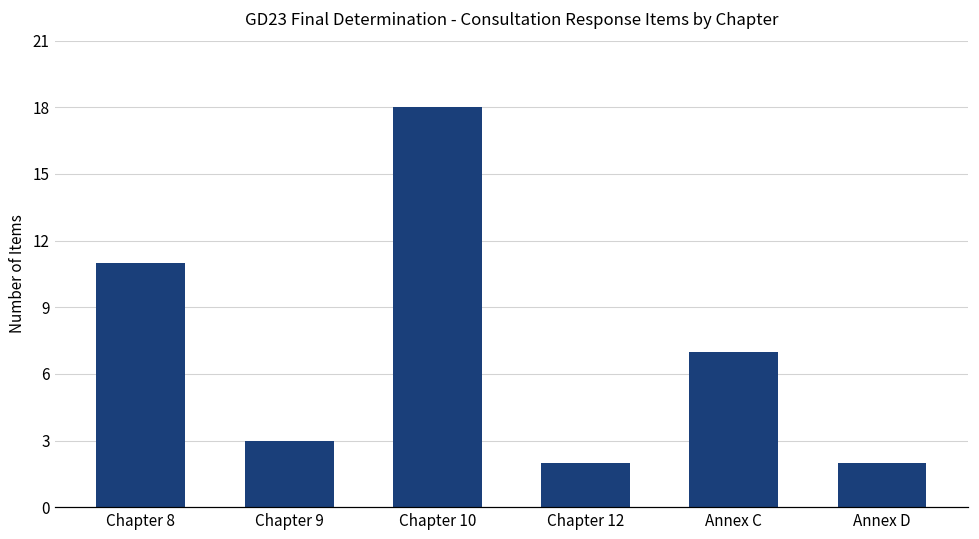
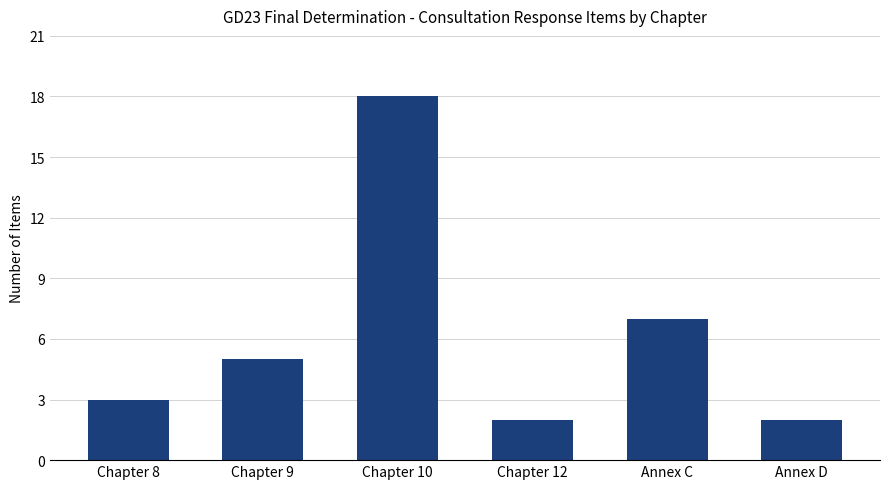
  {
-   "Chapter 8": 11,
-   "Chapter 9": 3,
+   "Chapter 8": 3,
+   "Chapter 9": 5,
    "Chapter 10": 18,
    "Chapter 12": 2,
    "Annex C": 7,
    "Annex D": 2
  }
